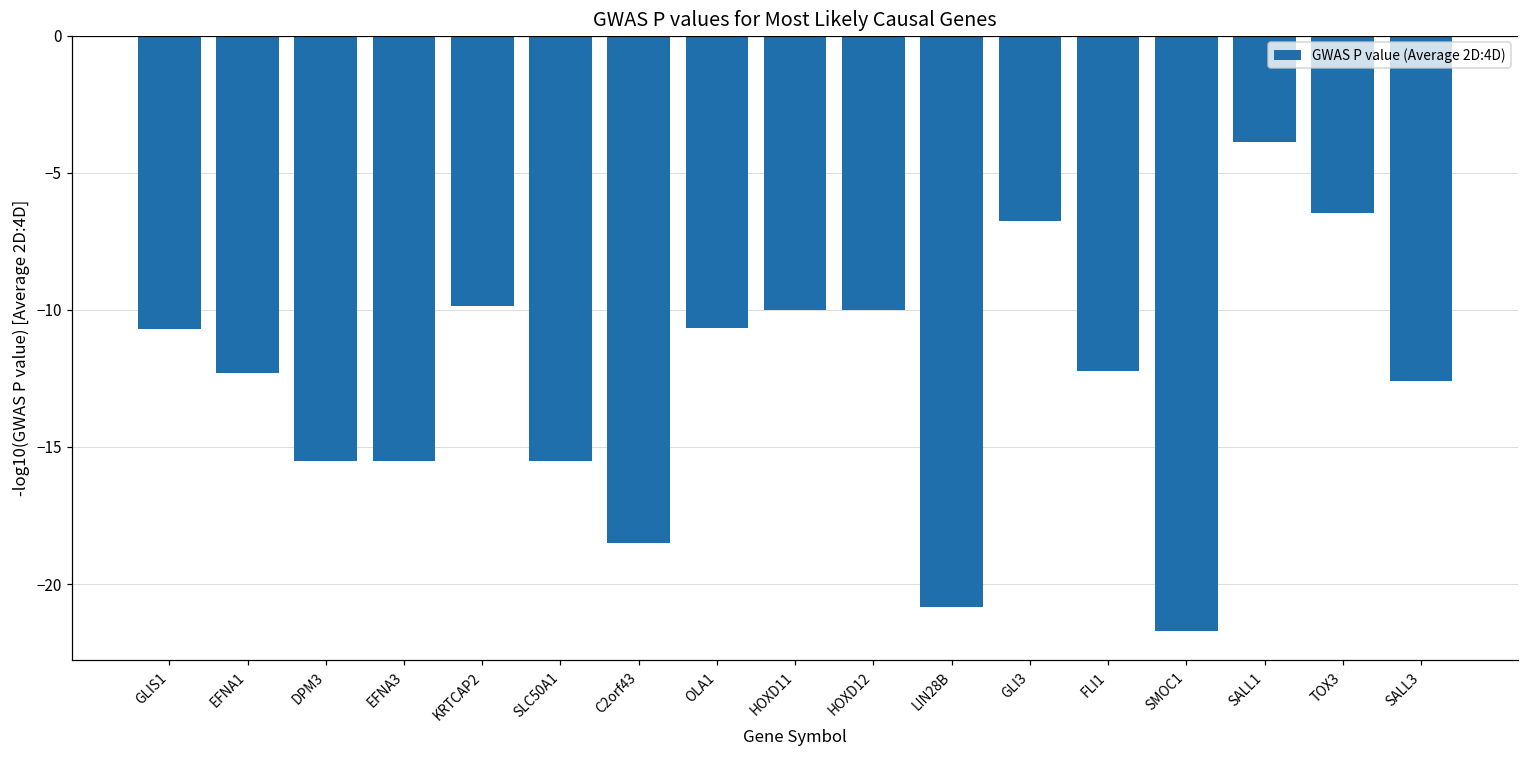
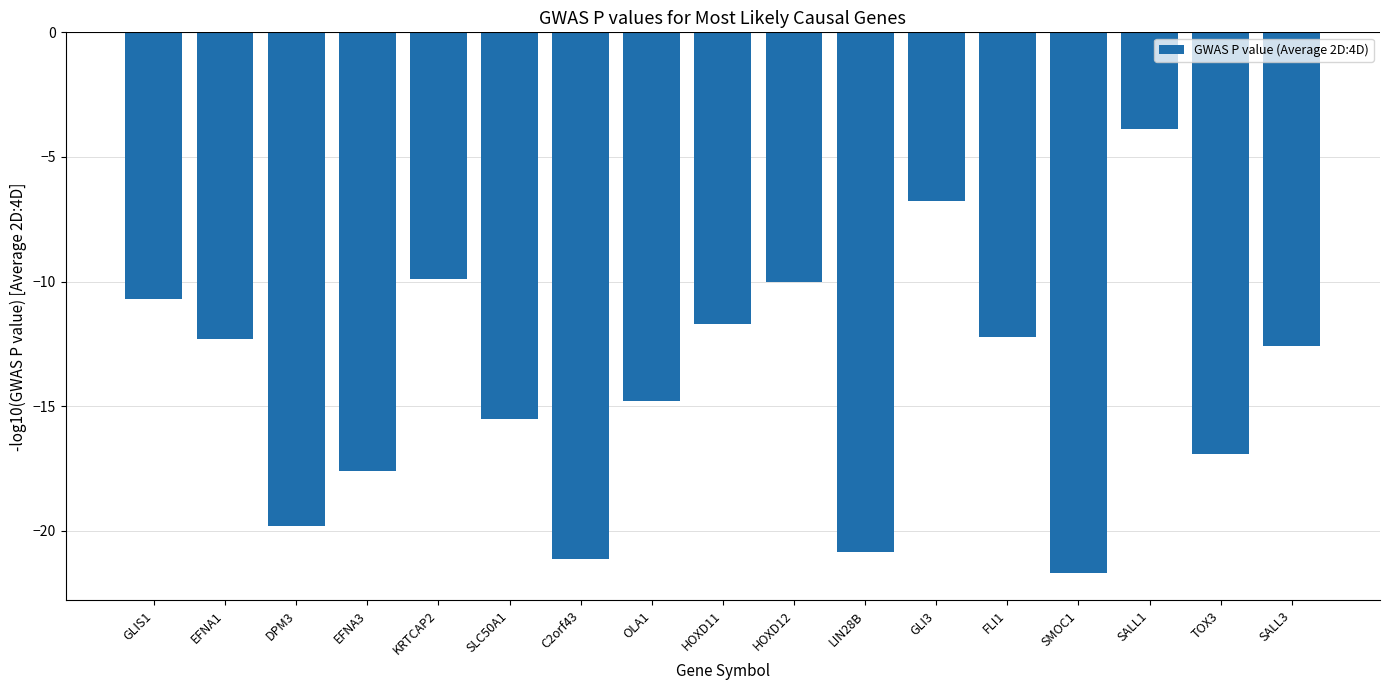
  {
    "GLIS1": -10.7,
    "EFNA1": -12.3,
-   "DPM3": -15.5,
-   "EFNA3": -15.5,
+   "DPM3": -19.8,
+   "EFNA3": -17.6,
    "KRTCAP2": -9.9,
    "SLC50A1": -15.5,
-   "C2orf43": -18.5,
-   "OLA1": -10.7,
-   "HOXD11": -10.0,
+   "C2orf43": -21.1,
+   "OLA1": -14.8,
+   "HOXD11": -11.7,
    "HOXD12": -10.0,
    "LIN28B": -20.9,
    "GLI3": -6.8,
    "FLI1": -12.2,
    "SMOC1": -21.7,
    "SALL1": -3.9,
-   "TOX3": -6.5,
+   "TOX3": -16.9,
    "SALL3": -12.6
  }
